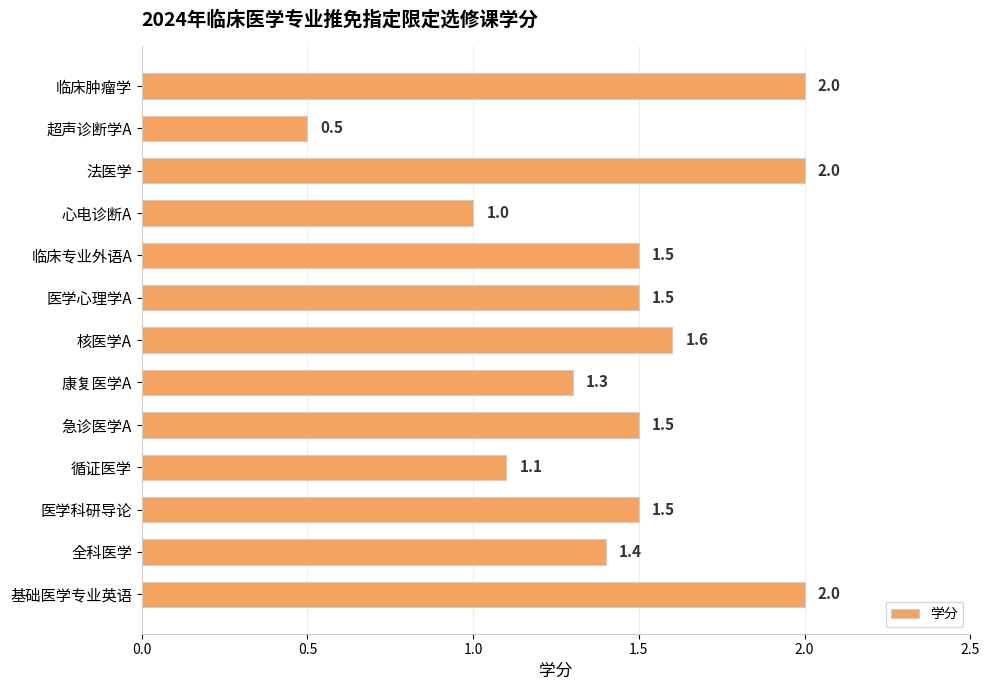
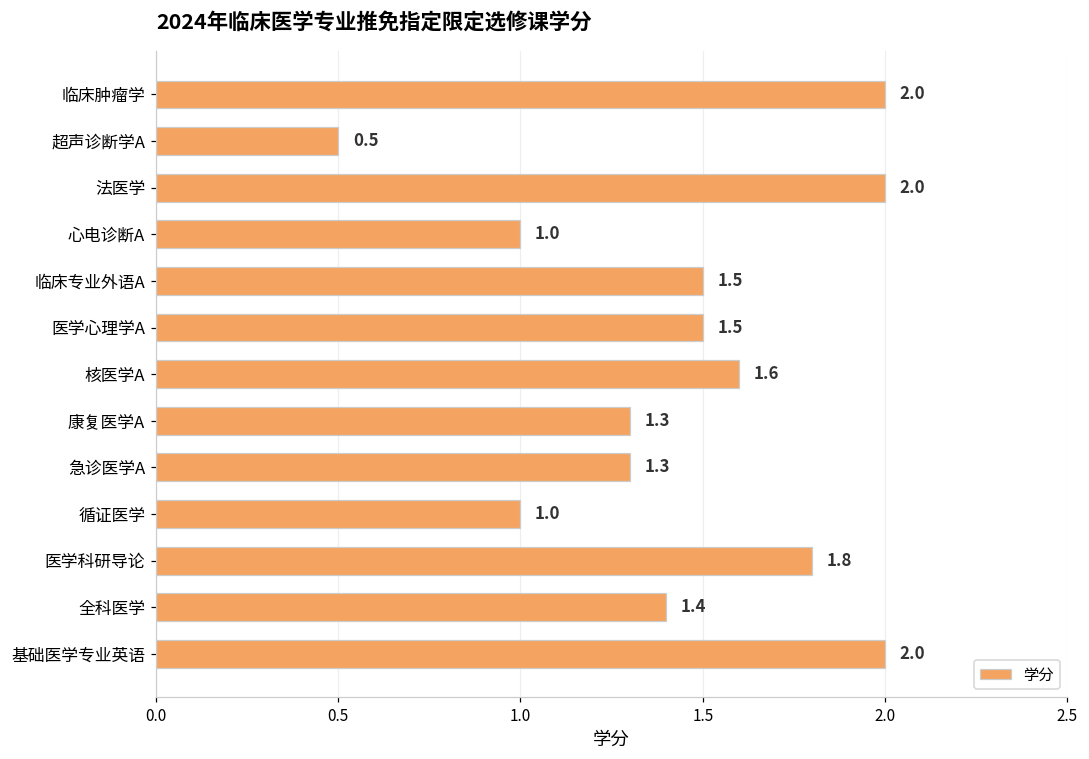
  {
    "临床肿瘤学": 2.0,
    "超声诊断学A": 0.5,
    "法医学": 2.0,
    "心电诊断A": 1.0,
    "临床专业外语A": 1.5,
    "医学心理学A": 1.5,
    "核医学A": 1.6,
    "康复医学A": 1.3,
-   "急诊医学A": 1.5,
-   "循证医学": 1.1,
-   "医学科研导论": 1.5,
+   "急诊医学A": 1.3,
+   "循证医学": 1.0,
+   "医学科研导论": 1.8,
    "全科医学": 1.4,
    "基础医学专业英语": 2.0
  }
